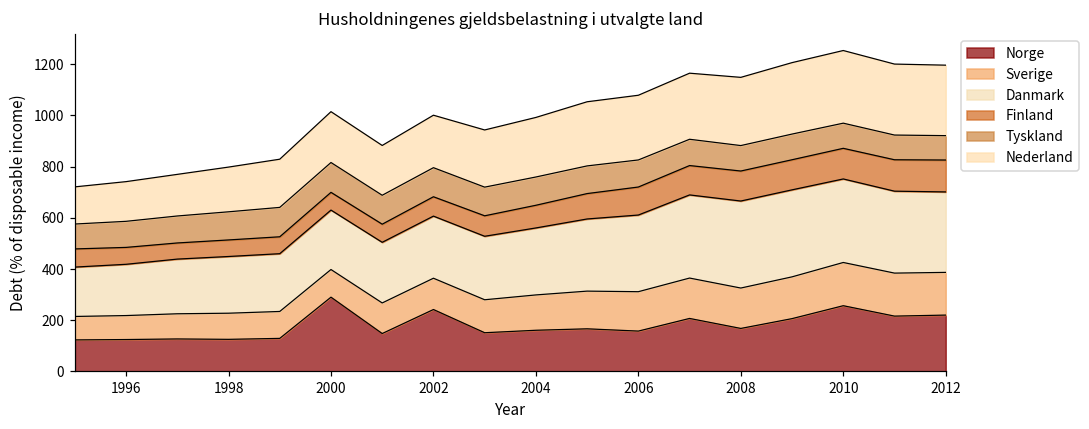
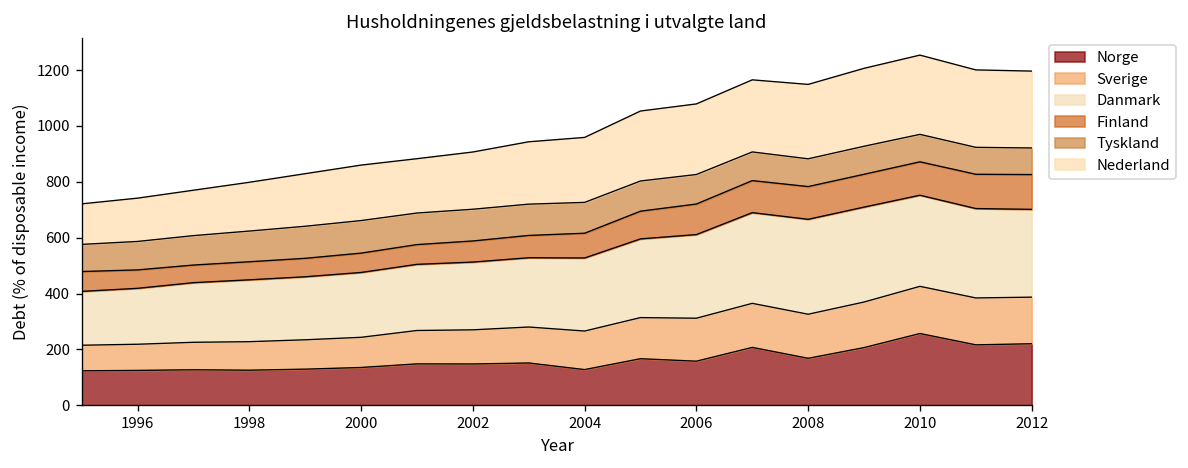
  {
    "Norge": {
      "1996": 120,
      "1998": 130,
-     "2000": 290,
-     "2002": 240,
-     "2004": 160,
+     "2000": 140,
+     "2002": 150,
+     "2004": 130,
      "2006": 160,
      "2008": 170,
      "2010": 260,
      "2012": 220
    }
  }
